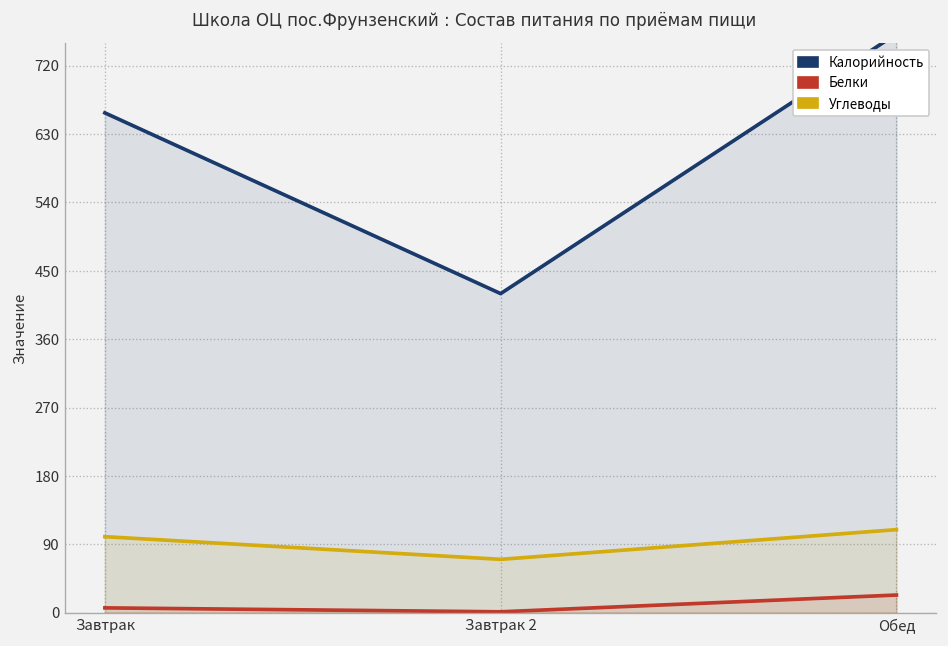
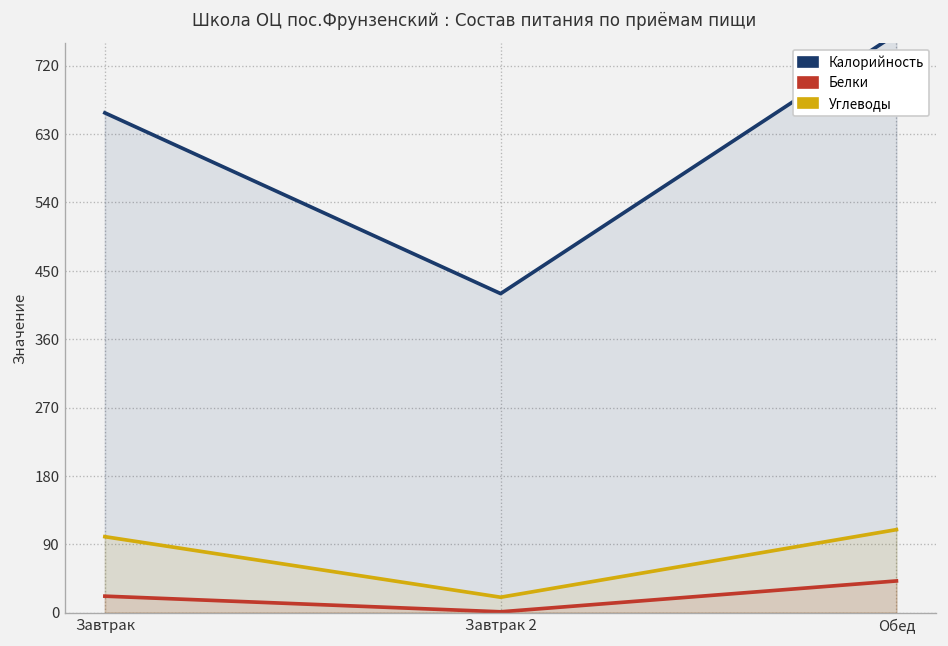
  {
    "Калорийность": {
      "Завтрак": 660,
      "Завтрак 2": 420
    },
    "Белки": {
-     "Завтрак": 10,
+     "Завтрак": 20,
      "Завтрак 2": 0,
-     "Обед": 20
+     "Обед": 40
    },
    "Углеводы": {
      "Завтрак": 100,
-     "Завтрак 2": 70,
+     "Завтрак 2": 20,
      "Обед": 110
    }
  }
